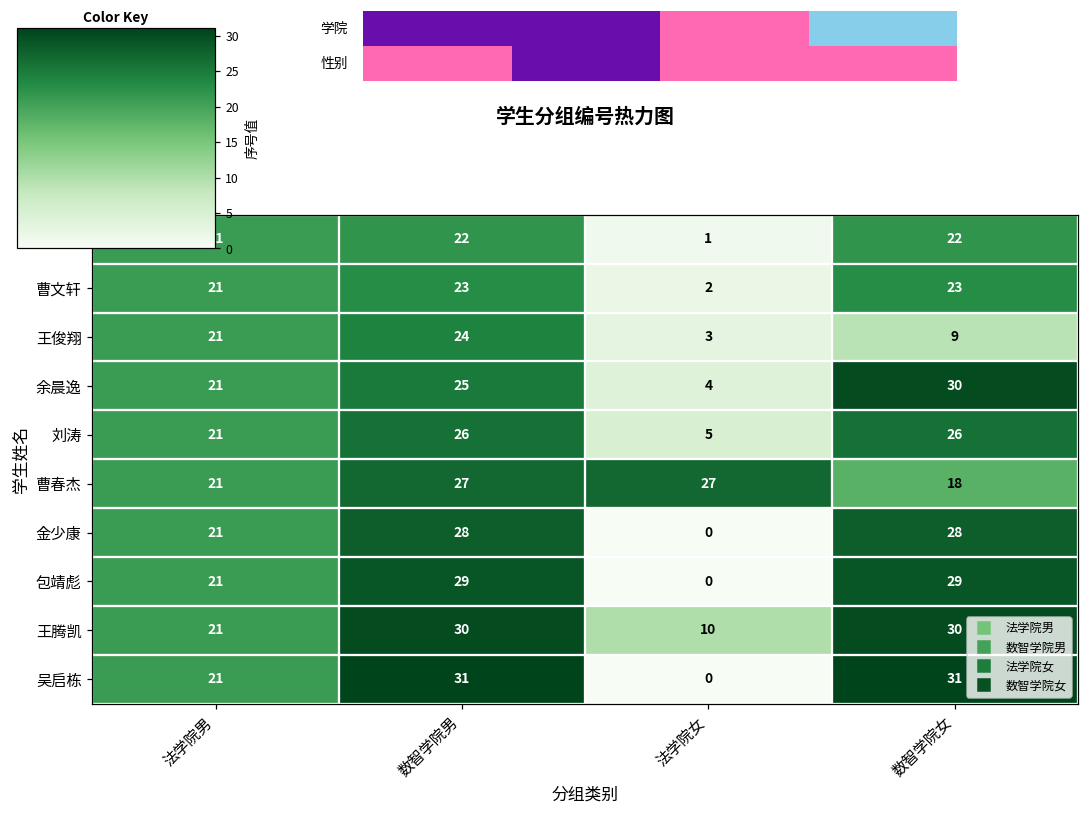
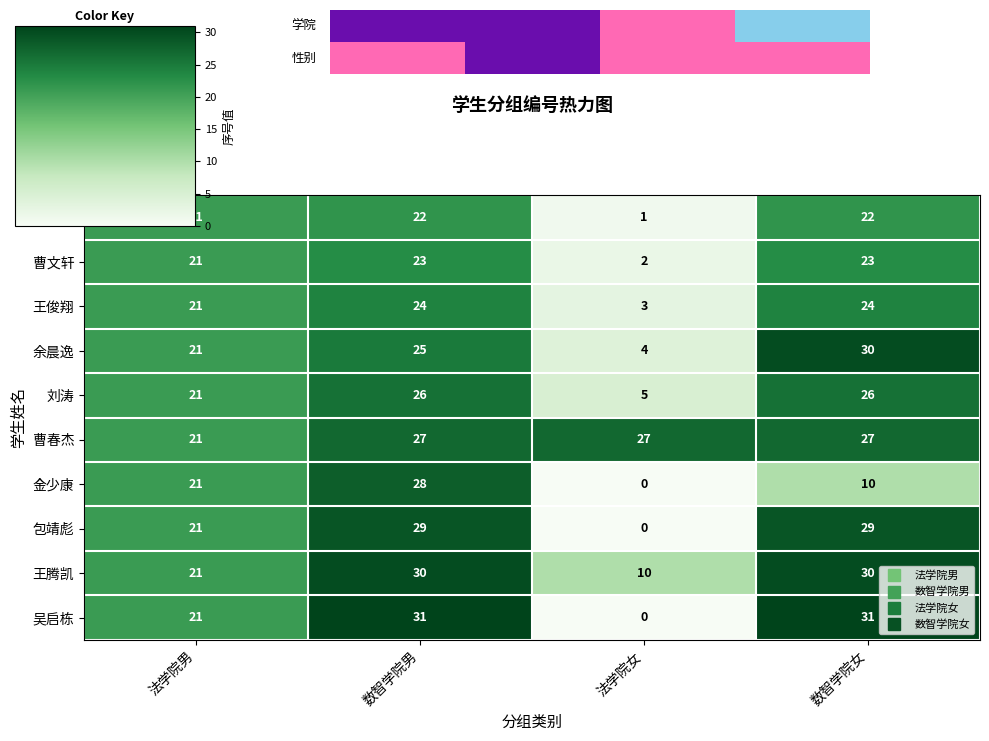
  {
    "学生分组编号热力图": {
      "曹文轩": {
        "法学院男": 21,
        "数智学院男": 23,
        "法学院女": 2,
        "数智学院女": 23
      },
      "王俊翔": {
        "法学院男": 21,
        "数智学院男": 24,
        "法学院女": 3,
-       "数智学院女": 9
+       "数智学院女": 24
      },
      "余晨逸": {
        "法学院男": 21,
        "数智学院男": 25,
        "法学院女": 4,
        "数智学院女": 30
      },
      "刘涛": {
        "法学院男": 21,
        "数智学院男": 26,
        "法学院女": 5,
        "数智学院女": 26
      },
      "曹春杰": {
        "法学院男": 21,
        "数智学院男": 27,
        "法学院女": 27,
-       "数智学院女": 18
+       "数智学院女": 27
      },
      "金少康": {
        "法学院男": 21,
        "数智学院男": 28,
        "法学院女": 0,
-       "数智学院女": 28
+       "数智学院女": 10
      },
      "包靖彪": {
        "法学院男": 21,
        "数智学院男": 29,
        "法学院女": 0,
        "数智学院女": 29
      },
      "王腾凯": {
        "法学院男": 21,
        "数智学院男": 30,
        "法学院女": 10,
        "数智学院女": 30
      },
      "吴启栋": {
        "法学院男": 21,
        "数智学院男": 31,
        "法学院女": 0,
        "数智学院女": 31
      }
    }
  }
